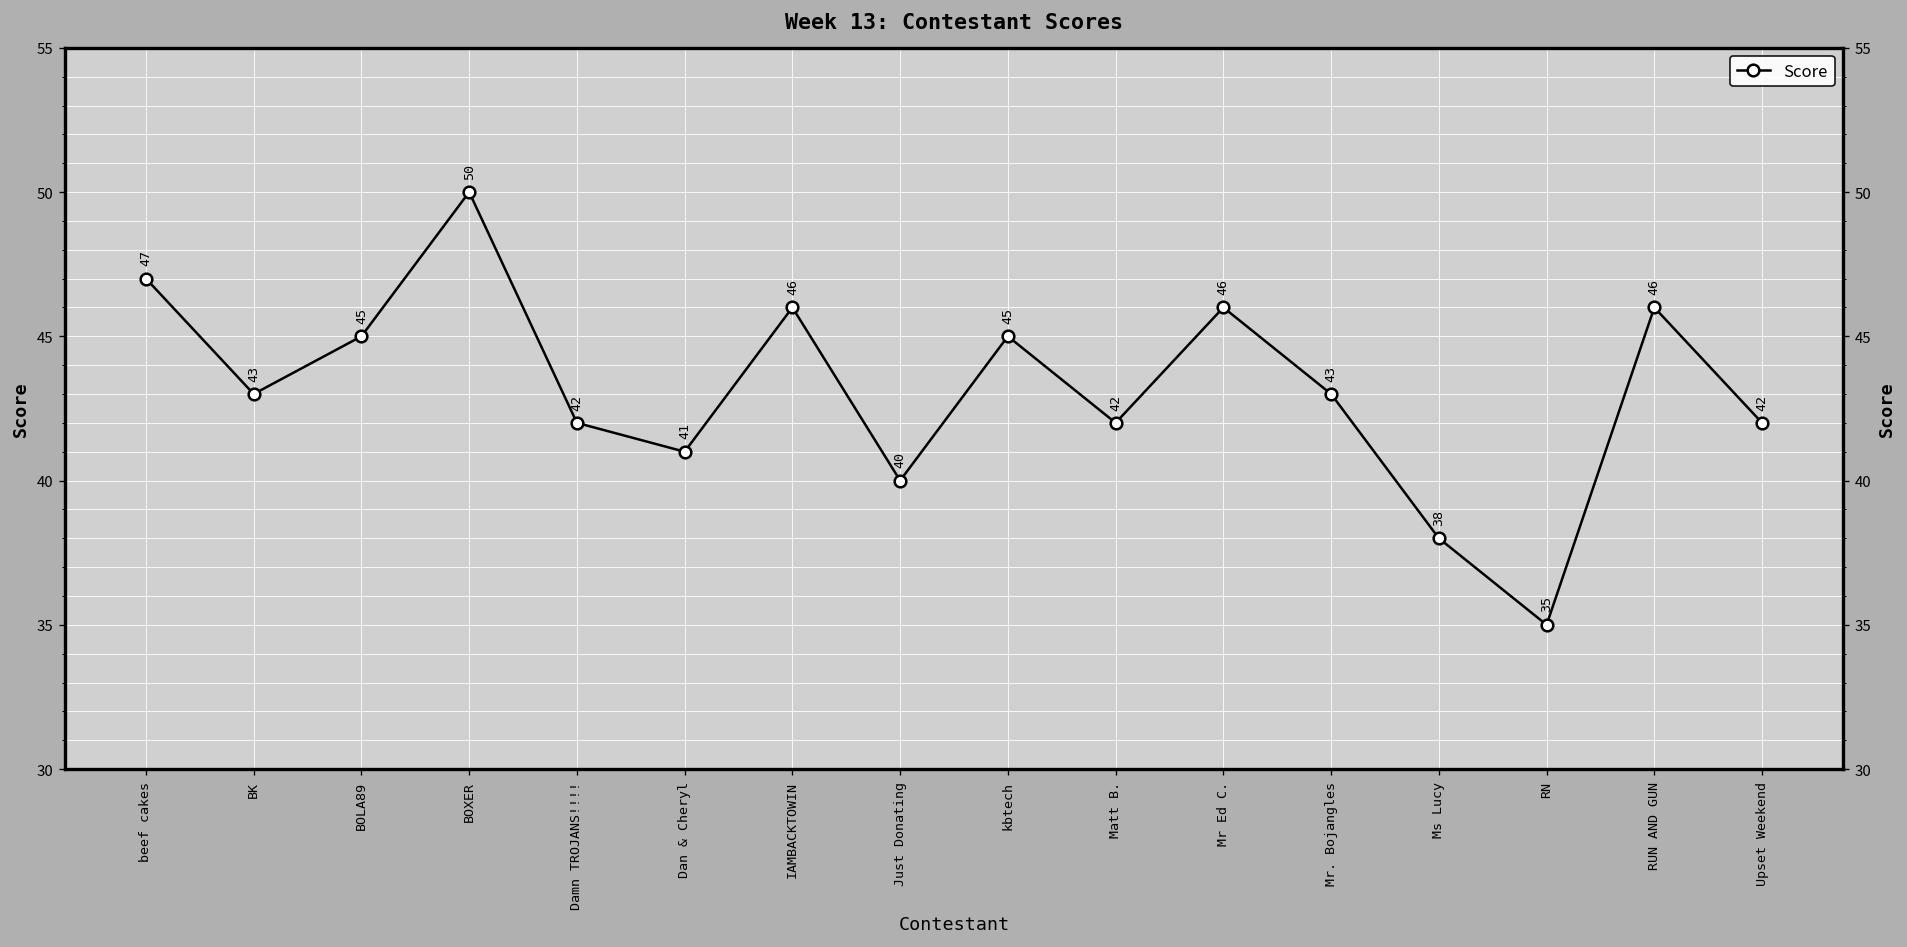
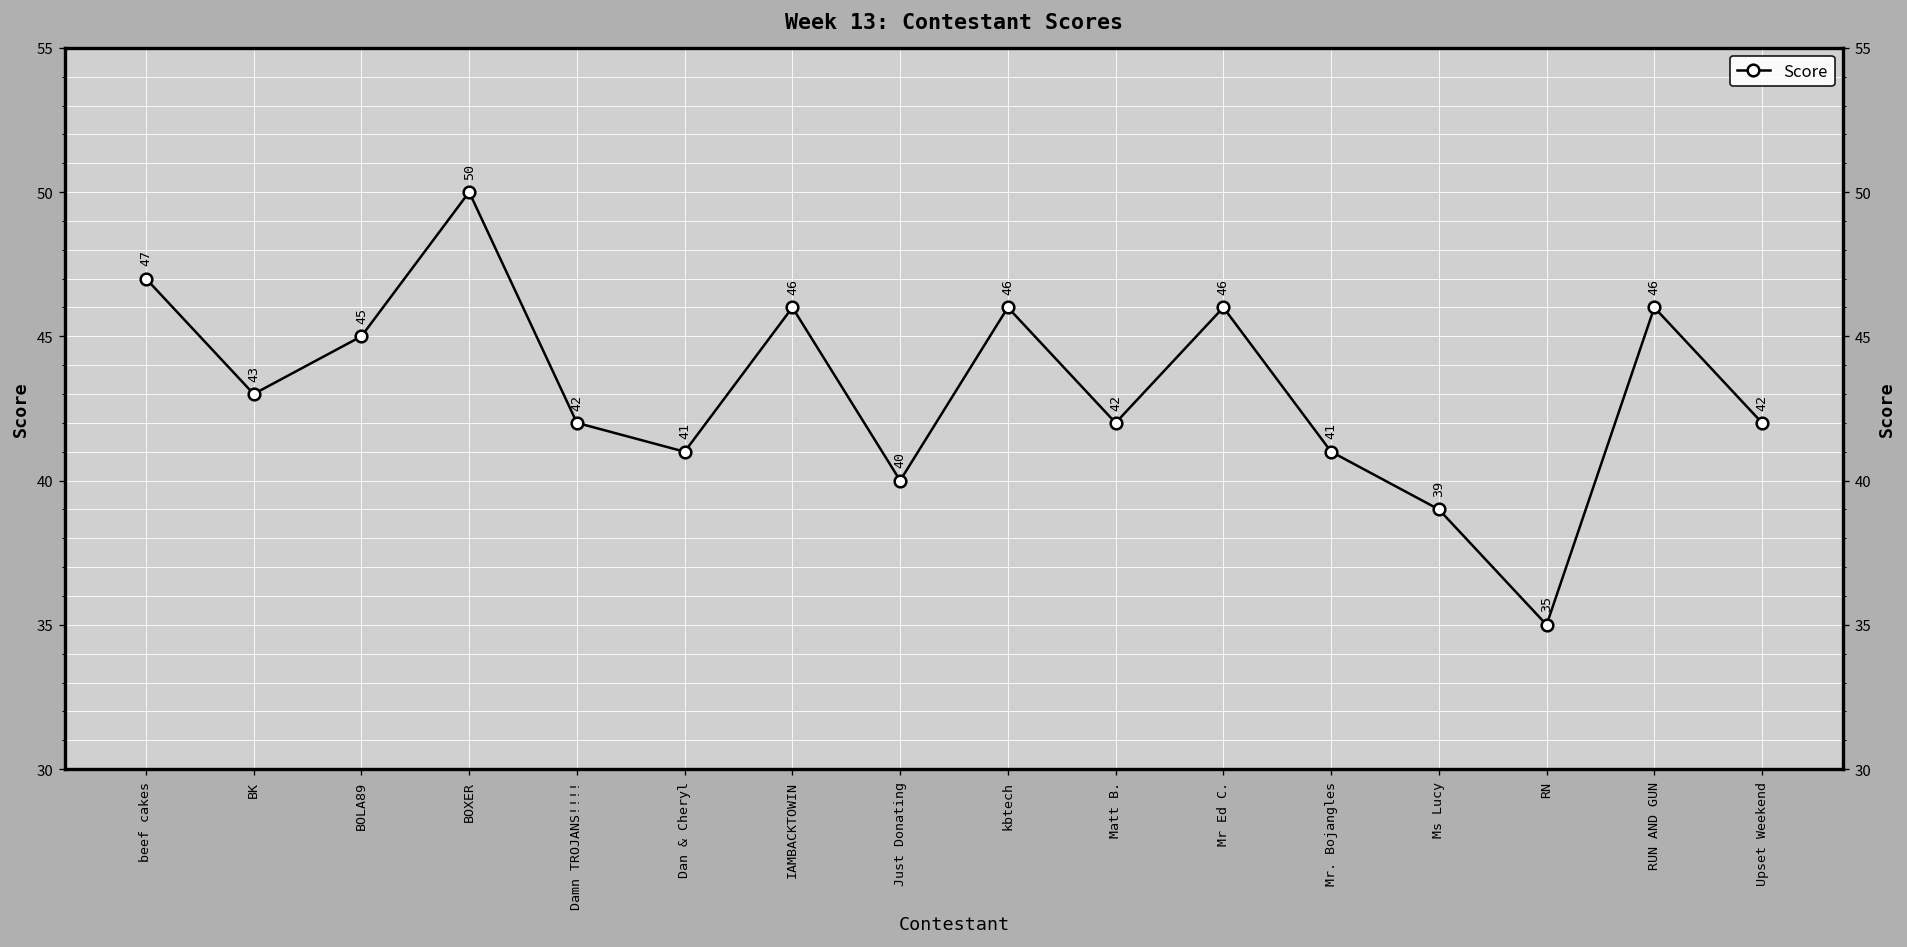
  {
    "beef cakes": 47,
    "BK": 43,
    "BOLA89": 45,
    "BOXER": 50,
    "Damn TROJANS!!!!": 42,
    "Dan & Cheryl": 41,
    "IAMBACKTOWIN": 46,
    "Just Donating": 40,
-   "kbtech": 45,
+   "kbtech": 46,
    "Matt B.": 42,
    "Mr Ed C.": 46,
-   "Mr. Bojangles": 43,
-   "Ms Lucy": 38,
+   "Mr. Bojangles": 41,
+   "Ms Lucy": 39,
    "RN": 35,
    "RUN AND GUN": 46,
    "Upset Weekend": 42
  }
